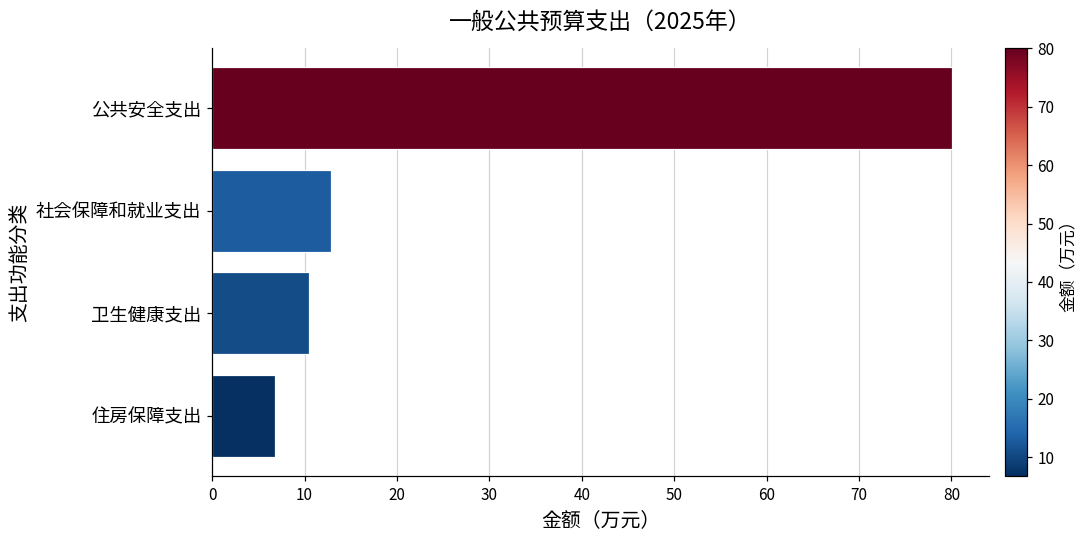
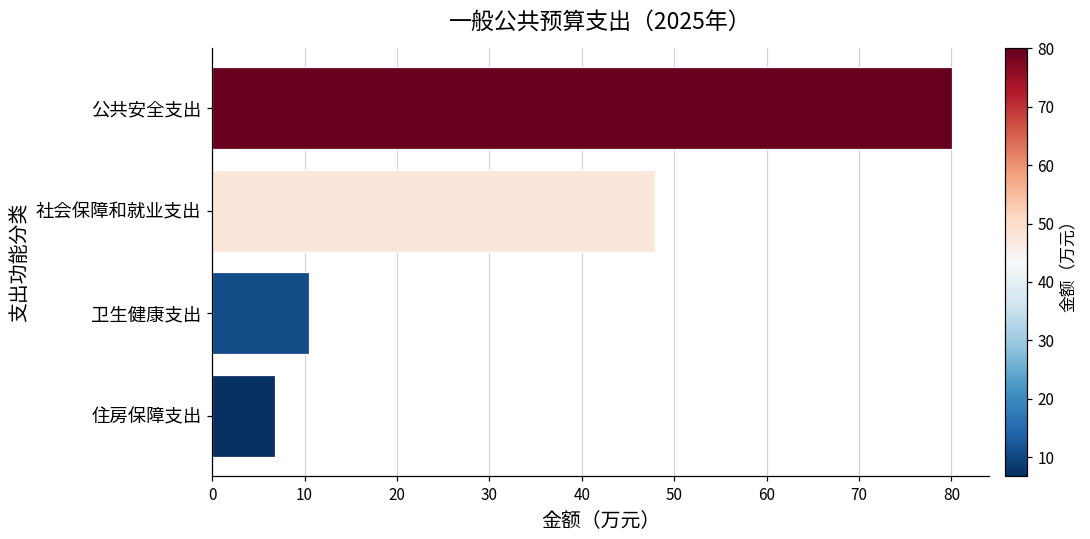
  {
    "公共安全支出": 80,
-   "社会保障和就业支出": 13,
+   "社会保障和就业支出": 48,
    "卫生健康支出": 11,
    "住房保障支出": 7
  }
